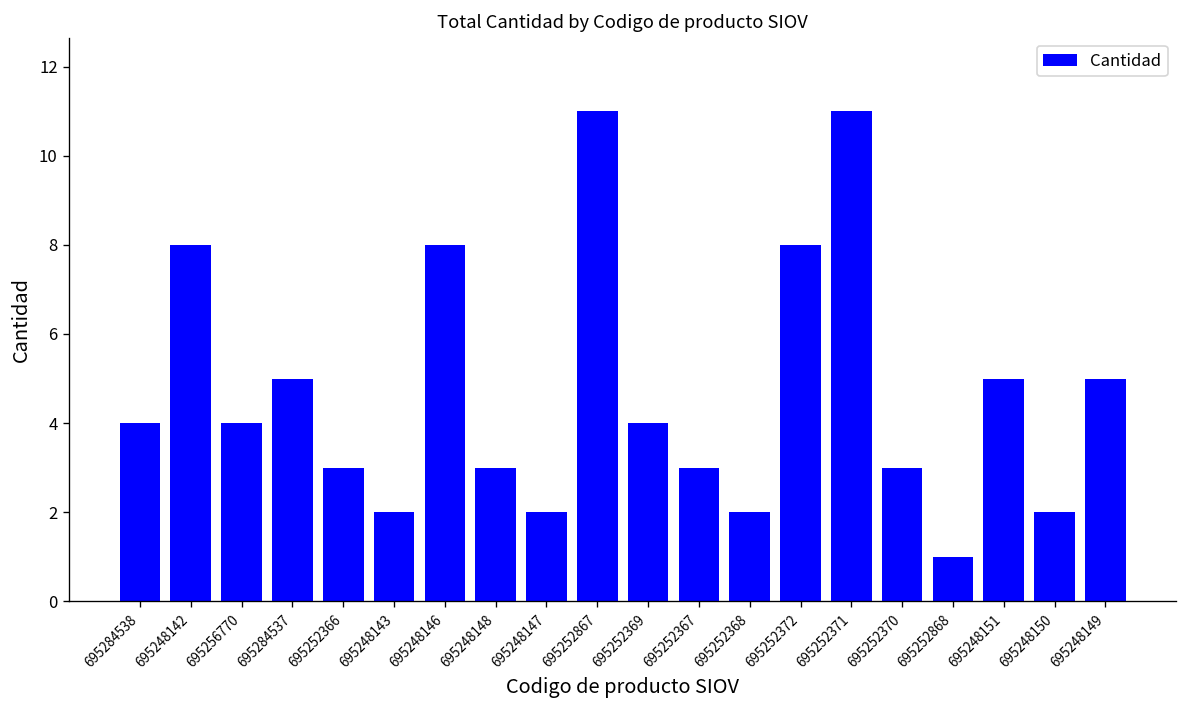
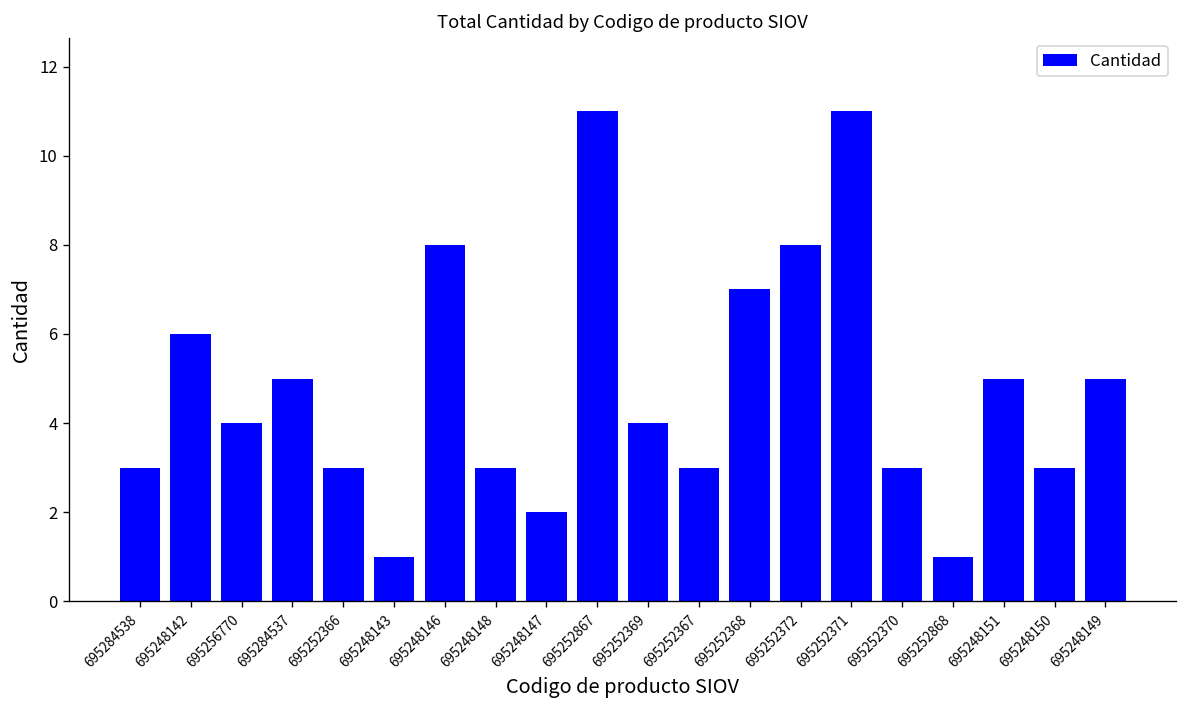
  {
-   "695284538": 4,
-   "695248142": 8,
+   "695284538": 3,
+   "695248142": 6,
    "695256770": 4,
    "695284537": 5,
    "695252366": 3,
-   "695248143": 2,
+   "695248143": 1,
    "695248146": 8,
    "695248148": 3,
    "695248147": 2,
    "695252867": 11,
    "695252369": 4,
    "695252367": 3,
-   "695252368": 2,
+   "695252368": 7,
    "695252372": 8,
    "695252371": 11,
    "695252370": 3,
    "695252868": 1,
    "695248151": 5,
-   "695248150": 2,
+   "695248150": 3,
    "695248149": 5
  }
